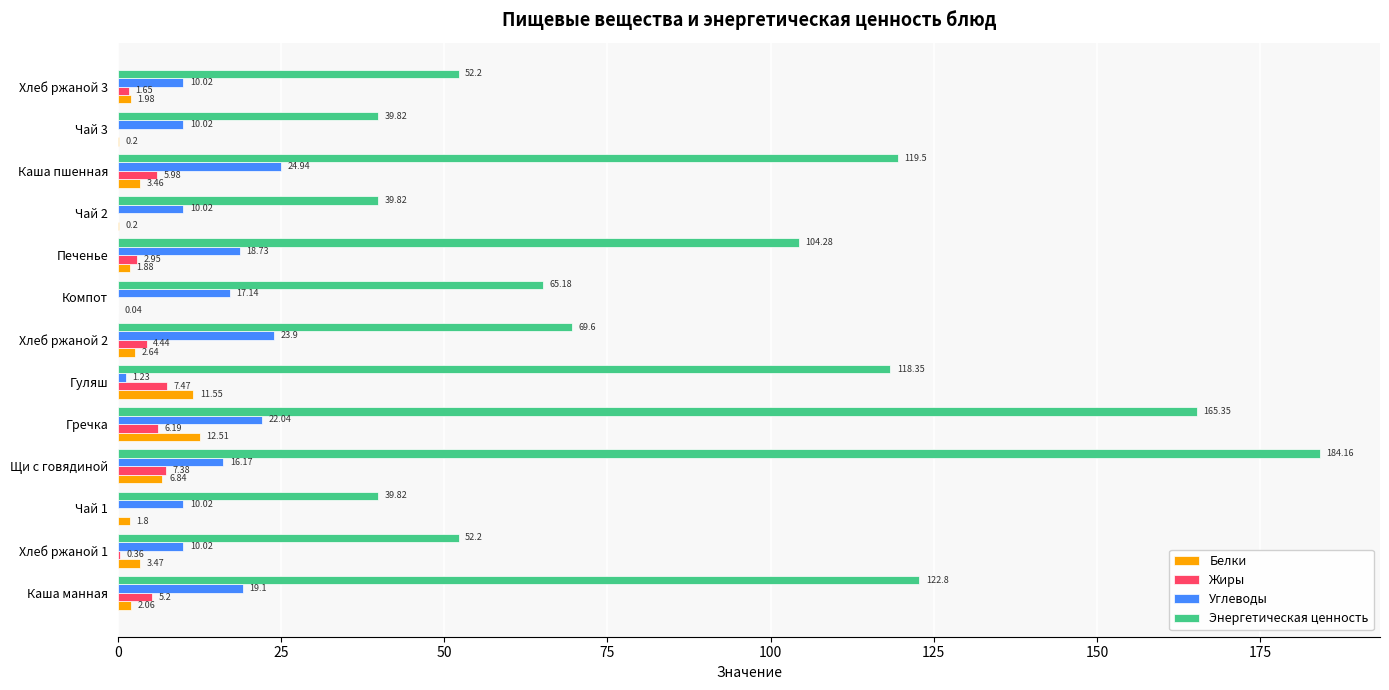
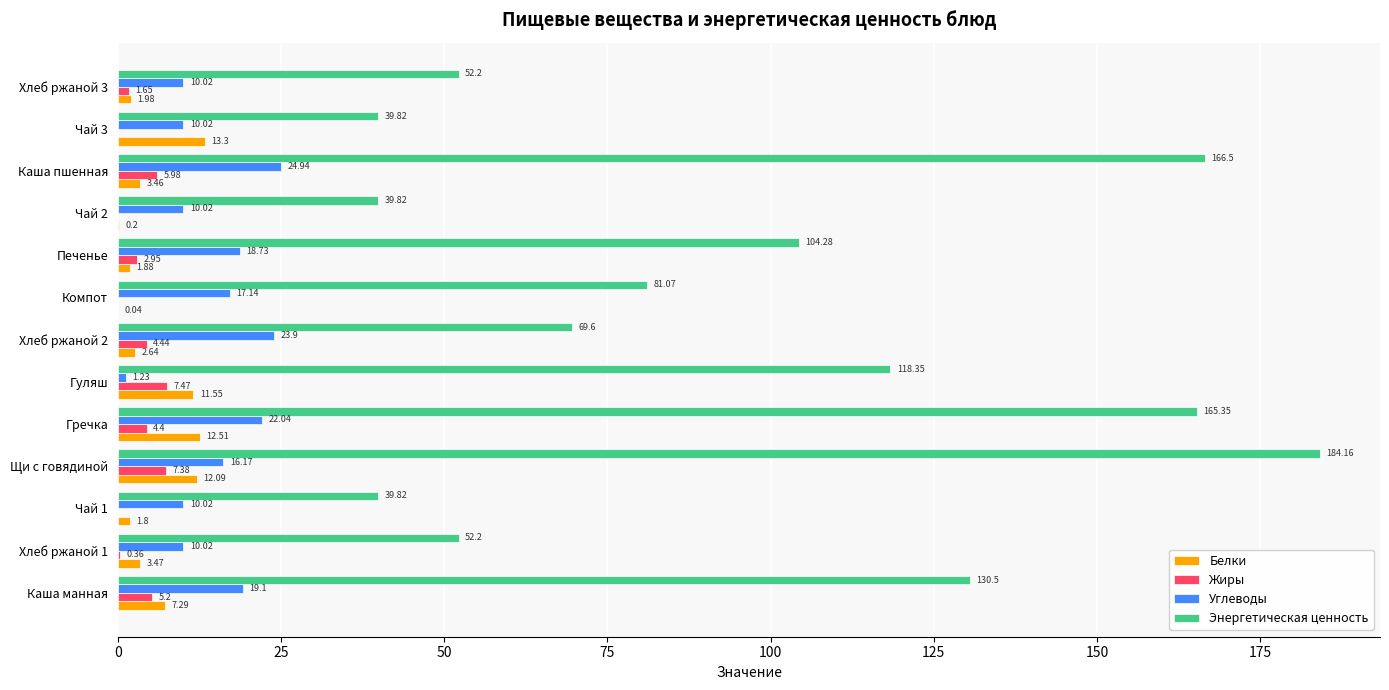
  {
    "Белки": {
      "Хлеб ржаной 3": 1.98,
-     "Чай 3": 0.2,
+     "Чай 3": 13.3,
      "Каша пшенная": 3.46,
      "Чай 2": 0.2,
      "Печенье": 1.88,
      "Компот": 0.04,
      "Хлеб ржаной 2": 2.64,
      "Гуляш": 11.55,
      "Гречка": 12.51,
-     "Щи с говядиной": 6.84,
+     "Щи с говядиной": 12.09,
      "Чай 1": 1.8,
      "Хлеб ржаной 1": 3.47,
-     "Каша манная": 2.06
+     "Каша манная": 7.29
    },
    "Жиры": {
      "Хлеб ржаной 3": 1.65,
      "Каша пшенная": 5.98,
      "Печенье": 2.95,
      "Хлеб ржаной 2": 4.44,
      "Гуляш": 7.47,
-     "Гречка": 6.19,
+     "Гречка": 4.4,
      "Щи с говядиной": 7.38,
      "Хлеб ржаной 1": 0.36,
      "Каша манная": 5.2
    },
    "Углеводы": {
      "Хлеб ржаной 3": 10.02,
      "Чай 3": 10.02,
      "Каша пшенная": 24.94,
      "Чай 2": 10.02,
      "Печенье": 18.73,
      "Компот": 17.14,
      "Хлеб ржаной 2": 23.9,
      "Гуляш": 1.23,
      "Гречка": 22.04,
      "Щи с говядиной": 16.17,
      "Чай 1": 10.02,
      "Хлеб ржаной 1": 10.02,
      "Каша манная": 19.1
    },
    "Энергетическая ценность": {
      "Хлеб ржаной 3": 52.2,
      "Чай 3": 39.82,
-     "Каша пшенная": 119.5,
+     "Каша пшенная": 166.5,
      "Чай 2": 39.82,
      "Печенье": 104.28,
-     "Компот": 65.18,
+     "Компот": 81.07,
      "Хлеб ржаной 2": 69.6,
      "Гуляш": 118.35,
      "Гречка": 165.35,
      "Щи с говядиной": 184.16,
      "Чай 1": 39.82,
      "Хлеб ржаной 1": 52.2,
-     "Каша манная": 122.8
+     "Каша манная": 130.5
    }
  }
